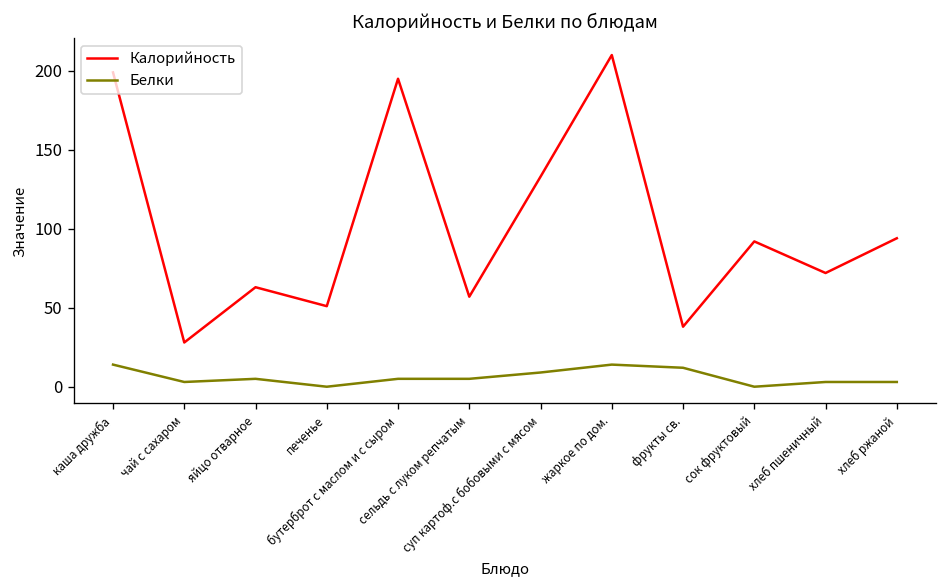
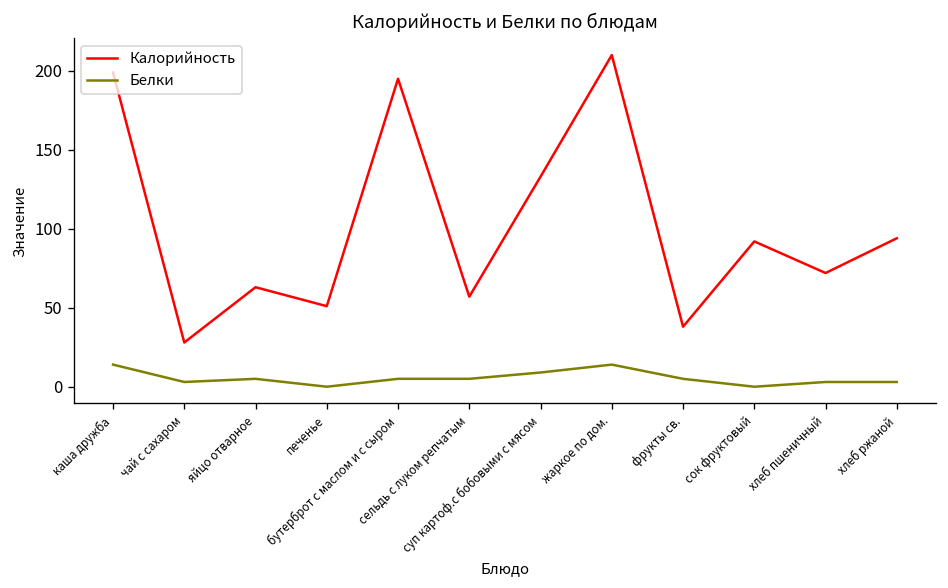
  {
    "Калорийность": {
      "чай с сахаром": 28,
      "яйцо отварное": 63,
      "печенье": 51,
      "бутерброт с маслом и с сыром": 195,
      "сельдь с луком репчатым": 57,
      "суп картоф.с бобовыми с мясом": 133,
      "жаркое по дом.": 210,
      "фрукты св.": 38,
      "сок фруктовый": 92,
      "хлеб пшеничный": 72,
      "хлеб ржаной": 94
    },
    "Белки": {
      "каша дружба": 14,
      "чай с сахаром": 3,
      "яйцо отварное": 5,
      "печенье": 0,
      "бутерброт с маслом и с сыром": 5,
      "сельдь с луком репчатым": 5,
      "суп картоф.с бобовыми с мясом": 9,
      "жаркое по дом.": 14,
-     "фрукты св.": 12,
+     "фрукты св.": 5,
      "сок фруктовый": 0,
      "хлеб пшеничный": 3,
      "хлеб ржаной": 3
    }
  }
